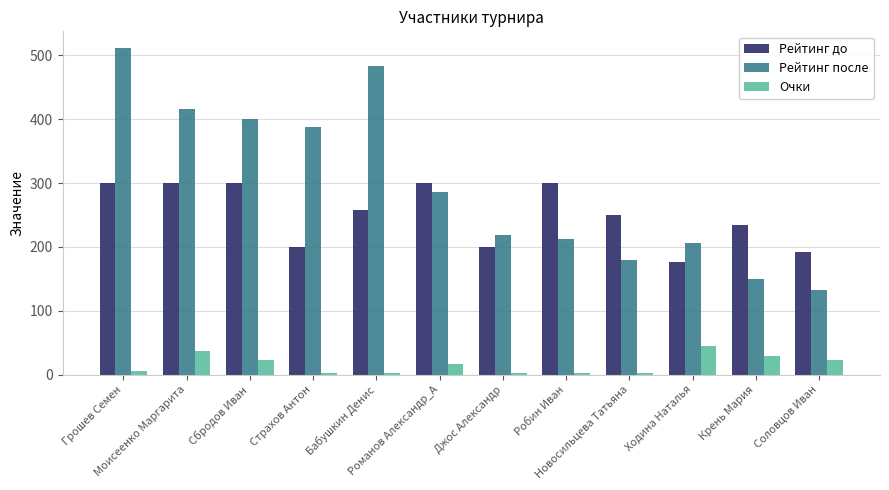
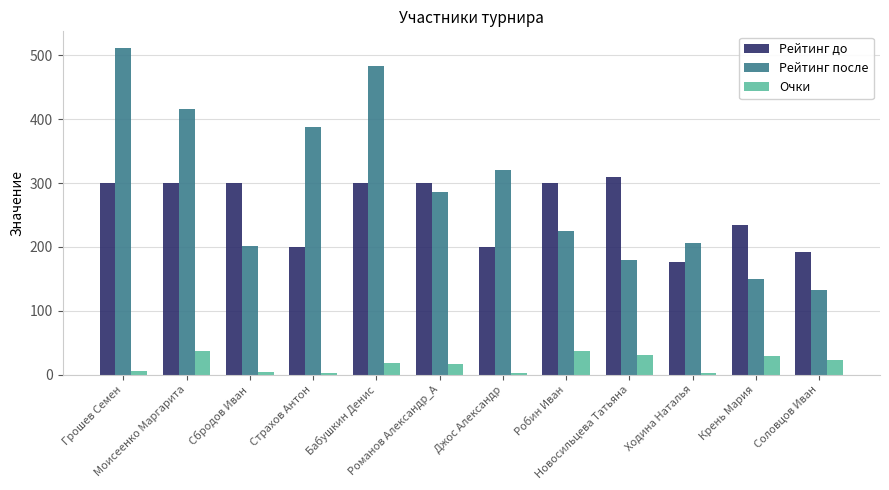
  {
    "Рейтинг до": {
      "Грошев Семен": 300,
      "Моисеенко Маргарита": 300,
      "Сбродов Иван": 300,
      "Страхов Антон": 200,
-     "Бабушкин Денис": 260,
+     "Бабушкин Денис": 300,
      "Романов Александр_А": 300,
      "Джос Александр": 200,
      "Робин Иван": 300,
-     "Новосильцева Татьяна": 250,
+     "Новосильцева Татьяна": 310,
      "Ходина Наталья": 180,
      "Крень Мария": 230,
      "Соловцов Иван": 190
    },
    "Рейтинг после": {
      "Грошев Семен": 510,
      "Моисеенко Маргарита": 420,
-     "Сбродов Иван": 400,
+     "Сбродов Иван": 200,
      "Страхов Антон": 390,
      "Бабушкин Денис": 480,
      "Романов Александр_А": 290,
-     "Джос Александр": 220,
-     "Робин Иван": 210,
+     "Джос Александр": 320,
+     "Робин Иван": 230,
      "Новосильцева Татьяна": 180,
      "Ходина Наталья": 210,
      "Крень Мария": 150,
      "Соловцов Иван": 130
    },
    "Очки": {
      "Грошев Семен": 10,
      "Моисеенко Маргарита": 40,
-     "Сбродов Иван": 20,
-     "Бабушкин Денис": 0,
+     "Сбродов Иван": 0,
+     "Бабушкин Денис": 20,
      "Романов Александр_А": 20,
-     "Робин Иван": 0,
-     "Новосильцева Татьяна": 0,
-     "Ходина Наталья": 50,
+     "Робин Иван": 40,
+     "Новосильцева Татьяна": 30,
+     "Ходина Наталья": 0,
      "Крень Мария": 30,
      "Соловцов Иван": 20
    }
  }
